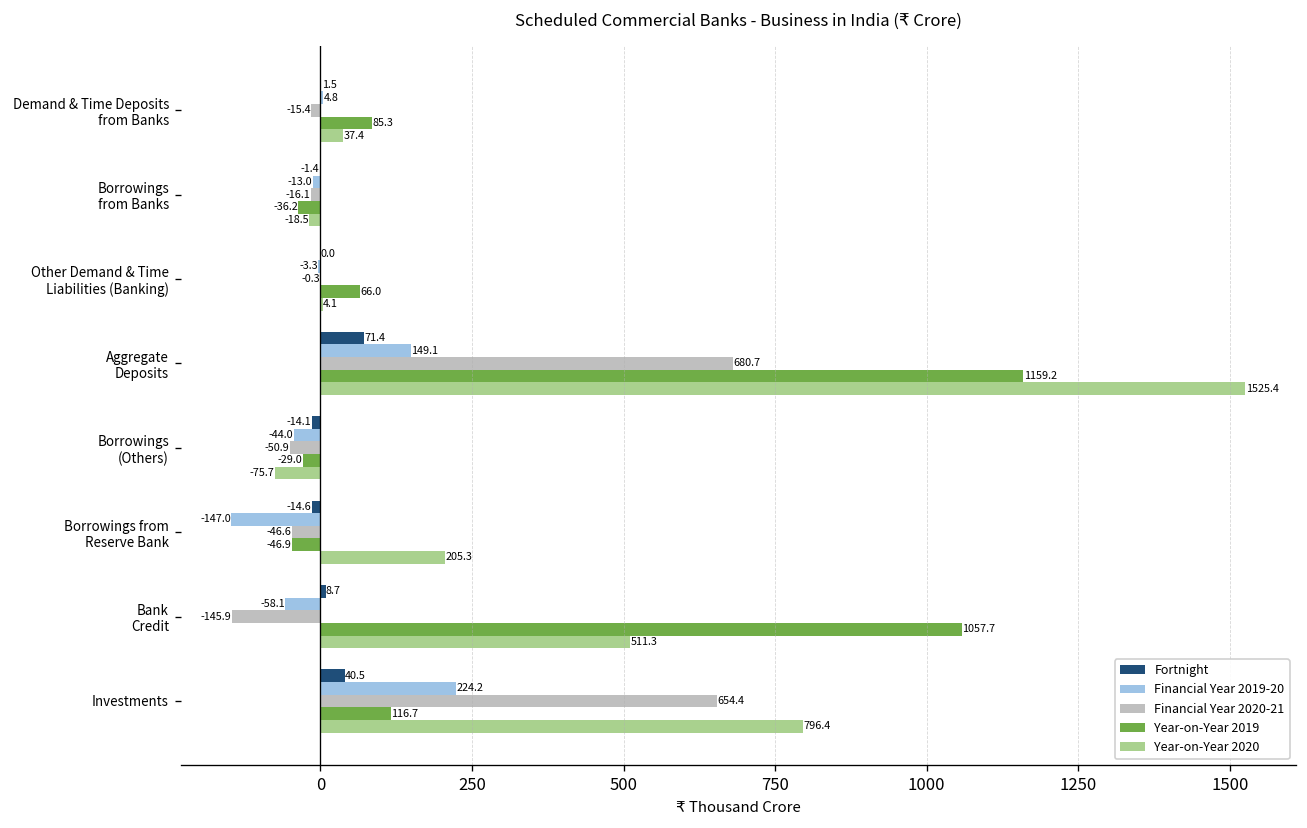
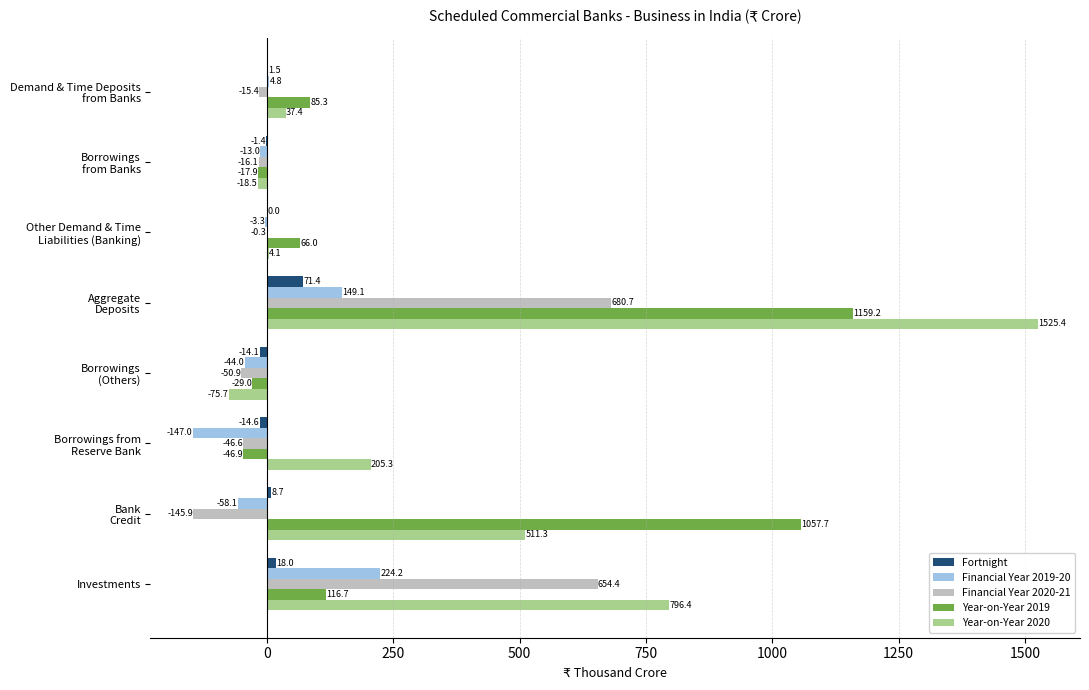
  {
    "Fortnight": {
      "Demand & Time Deposits from Banks": 1.5,
      "Borrowings from Banks": -1.4,
      "Other Demand & Time Liabilities (Banking)": 0.0,
      "Aggregate Deposits": 71.4,
      "Borrowings (Others)": -14.1,
      "Borrowings from Reserve Bank": -14.6,
      "Bank Credit": 8.7,
-     "Investments": 40.5
+     "Investments": 18.0
    },
    "Year-on-Year 2019": {
      "Demand & Time Deposits from Banks": 85.3,
-     "Borrowings from Banks": -36.2,
+     "Borrowings from Banks": -17.9,
      "Other Demand & Time Liabilities (Banking)": 66.0,
      "Aggregate Deposits": 1159.2,
      "Borrowings (Others)": -29.0,
      "Borrowings from Reserve Bank": -46.9,
      "Bank Credit": 1057.7,
      "Investments": 116.7
    }
  }
